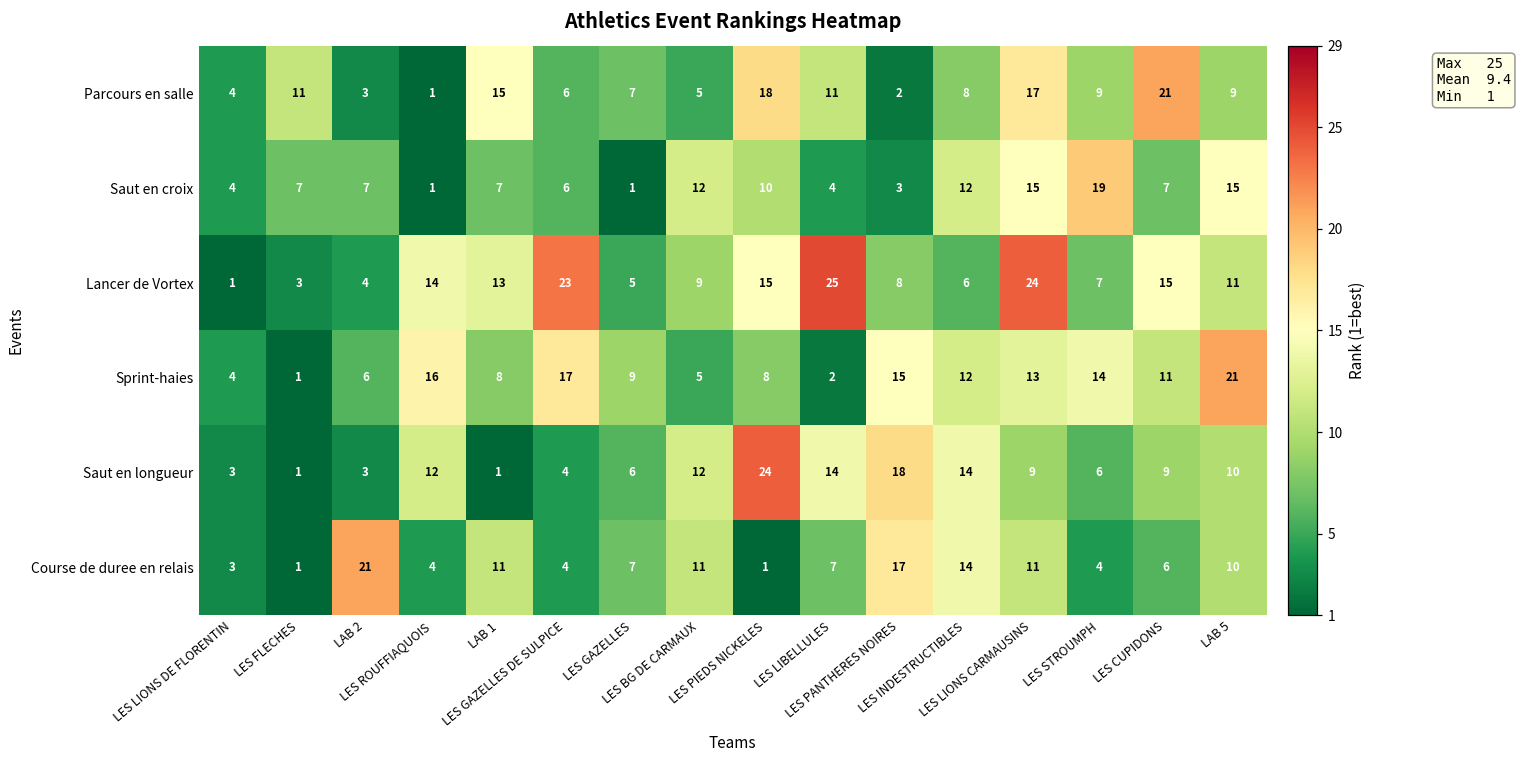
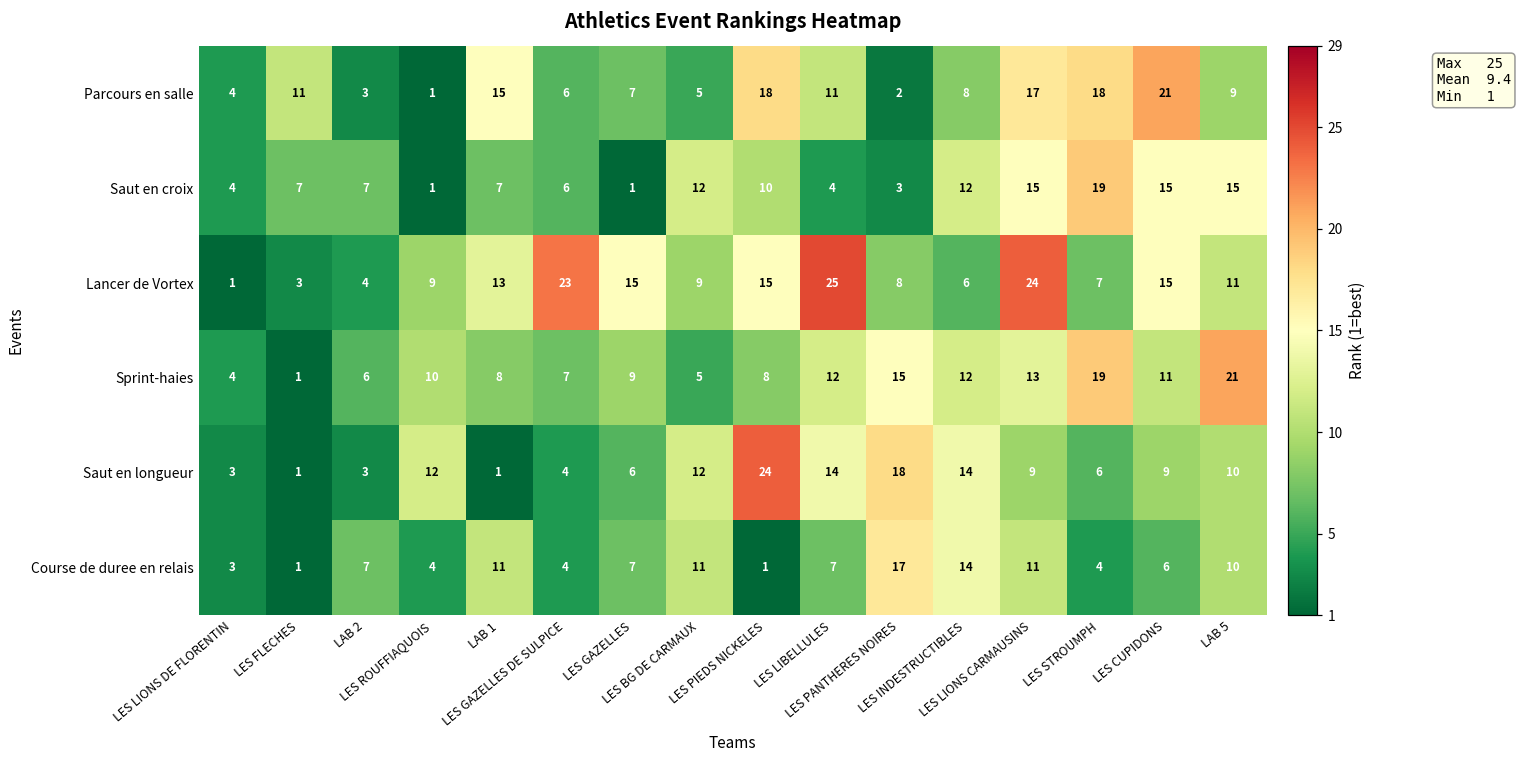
  {
    "Parcours en salle": {
      "LES LIONS DE FLORENTIN": 4,
      "LES FLECHES": 11,
      "LAB 2": 3,
      "LES ROUFFIAQUOIS": 1,
      "LAB 1": 15,
      "LES GAZELLES DE SULPICE": 6,
      "LES GAZELLES": 7,
      "LES BG DE CARMAUX": 5,
      "LES PIEDS NICKELES": 18,
      "LES LIBELLULES": 11,
      "LES PANTHERES NOIRES": 2,
      "LES INDESTRUCTIBLES": 8,
      "LES LIONS CARMAUSINS": 17,
-     "LES STROUMPH": 9,
+     "LES STROUMPH": 18,
      "LES CUPIDONS": 21,
      "LAB 5": 9
    },
    "Saut en croix": {
      "LES LIONS DE FLORENTIN": 4,
      "LES FLECHES": 7,
      "LAB 2": 7,
      "LES ROUFFIAQUOIS": 1,
      "LAB 1": 7,
      "LES GAZELLES DE SULPICE": 6,
      "LES GAZELLES": 1,
      "LES BG DE CARMAUX": 12,
      "LES PIEDS NICKELES": 10,
      "LES LIBELLULES": 4,
      "LES PANTHERES NOIRES": 3,
      "LES INDESTRUCTIBLES": 12,
      "LES LIONS CARMAUSINS": 15,
      "LES STROUMPH": 19,
-     "LES CUPIDONS": 7,
+     "LES CUPIDONS": 15,
      "LAB 5": 15
    },
    "Lancer de Vortex": {
      "LES LIONS DE FLORENTIN": 1,
      "LES FLECHES": 3,
      "LAB 2": 4,
-     "LES ROUFFIAQUOIS": 14,
+     "LES ROUFFIAQUOIS": 9,
      "LAB 1": 13,
      "LES GAZELLES DE SULPICE": 23,
-     "LES GAZELLES": 5,
+     "LES GAZELLES": 15,
      "LES BG DE CARMAUX": 9,
      "LES PIEDS NICKELES": 15,
      "LES LIBELLULES": 25,
      "LES PANTHERES NOIRES": 8,
      "LES INDESTRUCTIBLES": 6,
      "LES LIONS CARMAUSINS": 24,
      "LES STROUMPH": 7,
      "LES CUPIDONS": 15,
      "LAB 5": 11
    },
    "Sprint-haies": {
      "LES LIONS DE FLORENTIN": 4,
      "LES FLECHES": 1,
      "LAB 2": 6,
-     "LES ROUFFIAQUOIS": 16,
+     "LES ROUFFIAQUOIS": 10,
      "LAB 1": 8,
-     "LES GAZELLES DE SULPICE": 17,
+     "LES GAZELLES DE SULPICE": 7,
      "LES GAZELLES": 9,
      "LES BG DE CARMAUX": 5,
      "LES PIEDS NICKELES": 8,
-     "LES LIBELLULES": 2,
+     "LES LIBELLULES": 12,
      "LES PANTHERES NOIRES": 15,
      "LES INDESTRUCTIBLES": 12,
      "LES LIONS CARMAUSINS": 13,
-     "LES STROUMPH": 14,
+     "LES STROUMPH": 19,
      "LES CUPIDONS": 11,
      "LAB 5": 21
    },
    "Saut en longueur": {
      "LES LIONS DE FLORENTIN": 3,
      "LES FLECHES": 1,
      "LAB 2": 3,
      "LES ROUFFIAQUOIS": 12,
      "LAB 1": 1,
      "LES GAZELLES DE SULPICE": 4,
      "LES GAZELLES": 6,
      "LES BG DE CARMAUX": 12,
      "LES PIEDS NICKELES": 24,
      "LES LIBELLULES": 14,
      "LES PANTHERES NOIRES": 18,
      "LES INDESTRUCTIBLES": 14,
      "LES LIONS CARMAUSINS": 9,
      "LES STROUMPH": 6,
      "LES CUPIDONS": 9,
      "LAB 5": 10
    },
    "Course de duree en relais": {
      "LES LIONS DE FLORENTIN": 3,
      "LES FLECHES": 1,
-     "LAB 2": 21,
+     "LAB 2": 7,
      "LES ROUFFIAQUOIS": 4,
      "LAB 1": 11,
      "LES GAZELLES DE SULPICE": 4,
      "LES GAZELLES": 7,
      "LES BG DE CARMAUX": 11,
      "LES PIEDS NICKELES": 1,
      "LES LIBELLULES": 7,
      "LES PANTHERES NOIRES": 17,
      "LES INDESTRUCTIBLES": 14,
      "LES LIONS CARMAUSINS": 11,
      "LES STROUMPH": 4,
      "LES CUPIDONS": 6,
      "LAB 5": 10
    }
  }
